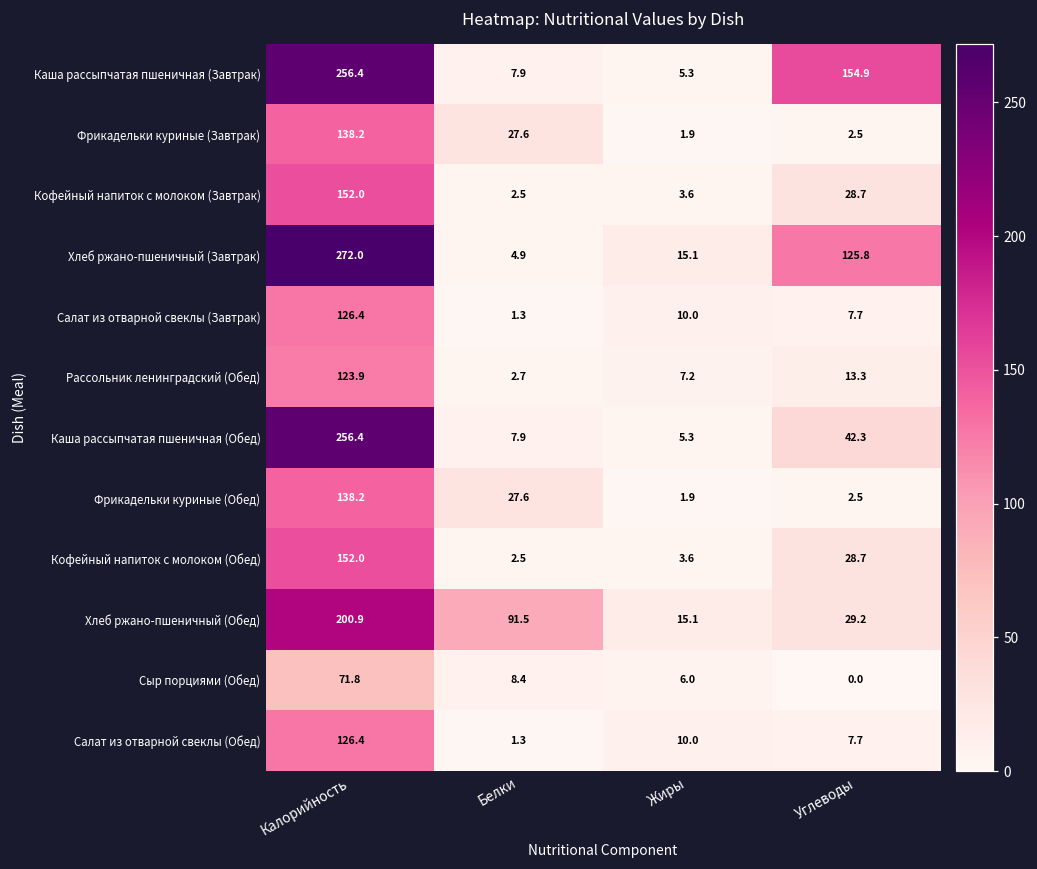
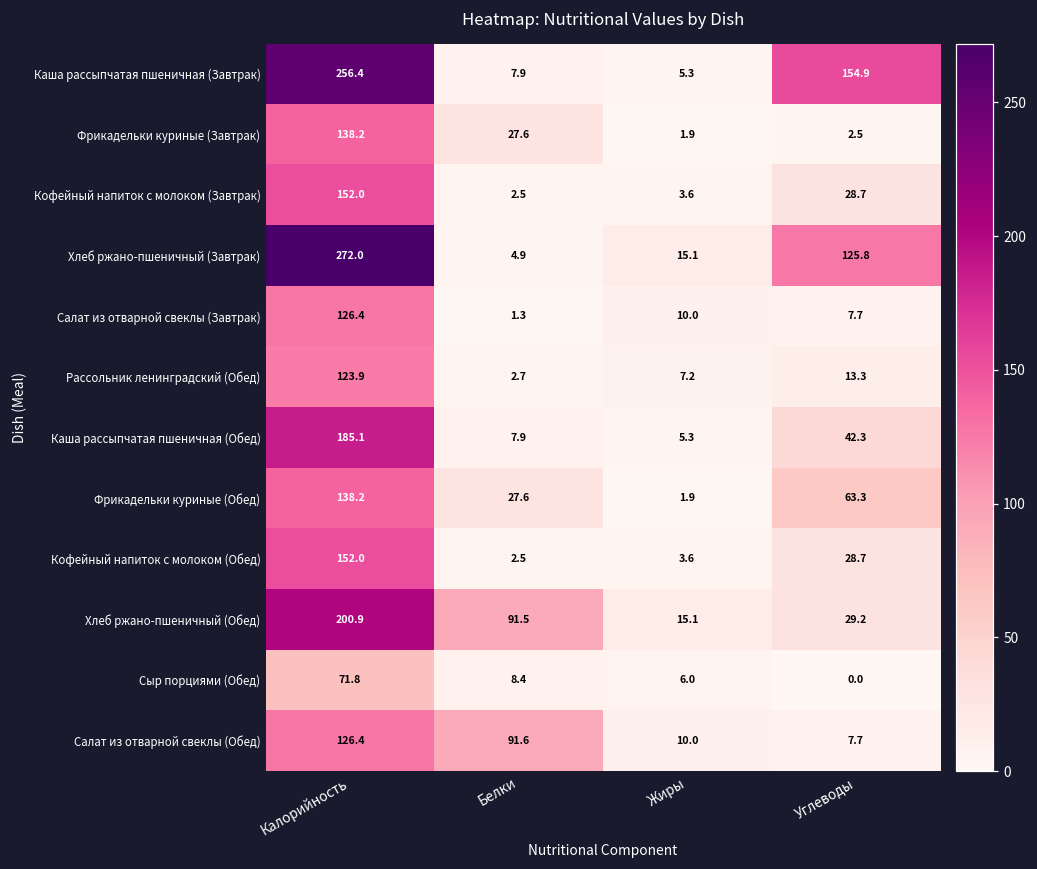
  {
    "Каша рассыпчатая пшеничная (Завтрак)": {
      "Калорийность": 256.4,
      "Белки": 7.9,
      "Жиры": 5.3,
      "Углеводы": 154.9
    },
    "Фрикадельки куриные (Завтрак)": {
      "Калорийность": 138.2,
      "Белки": 27.6,
      "Жиры": 1.9,
      "Углеводы": 2.5
    },
    "Кофейный напиток с молоком (Завтрак)": {
      "Калорийность": 152.0,
      "Белки": 2.5,
      "Жиры": 3.6,
      "Углеводы": 28.7
    },
    "Хлеб ржано-пшеничный (Завтрак)": {
      "Калорийность": 272.0,
      "Белки": 4.9,
      "Жиры": 15.1,
      "Углеводы": 125.8
    },
    "Салат из отварной свеклы (Завтрак)": {
      "Калорийность": 126.4,
      "Белки": 1.3,
      "Жиры": 10.0,
      "Углеводы": 7.7
    },
    "Рассольник ленинградский (Обед)": {
      "Калорийность": 123.9,
      "Белки": 2.7,
      "Жиры": 7.2,
      "Углеводы": 13.3
    },
    "Каша рассыпчатая пшеничная (Обед)": {
-     "Калорийность": 256.4,
+     "Калорийность": 185.1,
      "Белки": 7.9,
      "Жиры": 5.3,
      "Углеводы": 42.3
    },
    "Фрикадельки куриные (Обед)": {
      "Калорийность": 138.2,
      "Белки": 27.6,
      "Жиры": 1.9,
-     "Углеводы": 2.5
+     "Углеводы": 63.3
    },
    "Кофейный напиток с молоком (Обед)": {
      "Калорийность": 152.0,
      "Белки": 2.5,
      "Жиры": 3.6,
      "Углеводы": 28.7
    },
    "Хлеб ржано-пшеничный (Обед)": {
      "Калорийность": 200.9,
      "Белки": 91.5,
      "Жиры": 15.1,
      "Углеводы": 29.2
    },
    "Сыр порциями (Обед)": {
      "Калорийность": 71.8,
      "Белки": 8.4,
      "Жиры": 6.0,
      "Углеводы": 0.0
    },
    "Салат из отварной свеклы (Обед)": {
      "Калорийность": 126.4,
-     "Белки": 1.3,
+     "Белки": 91.6,
      "Жиры": 10.0,
      "Углеводы": 7.7
    }
  }
